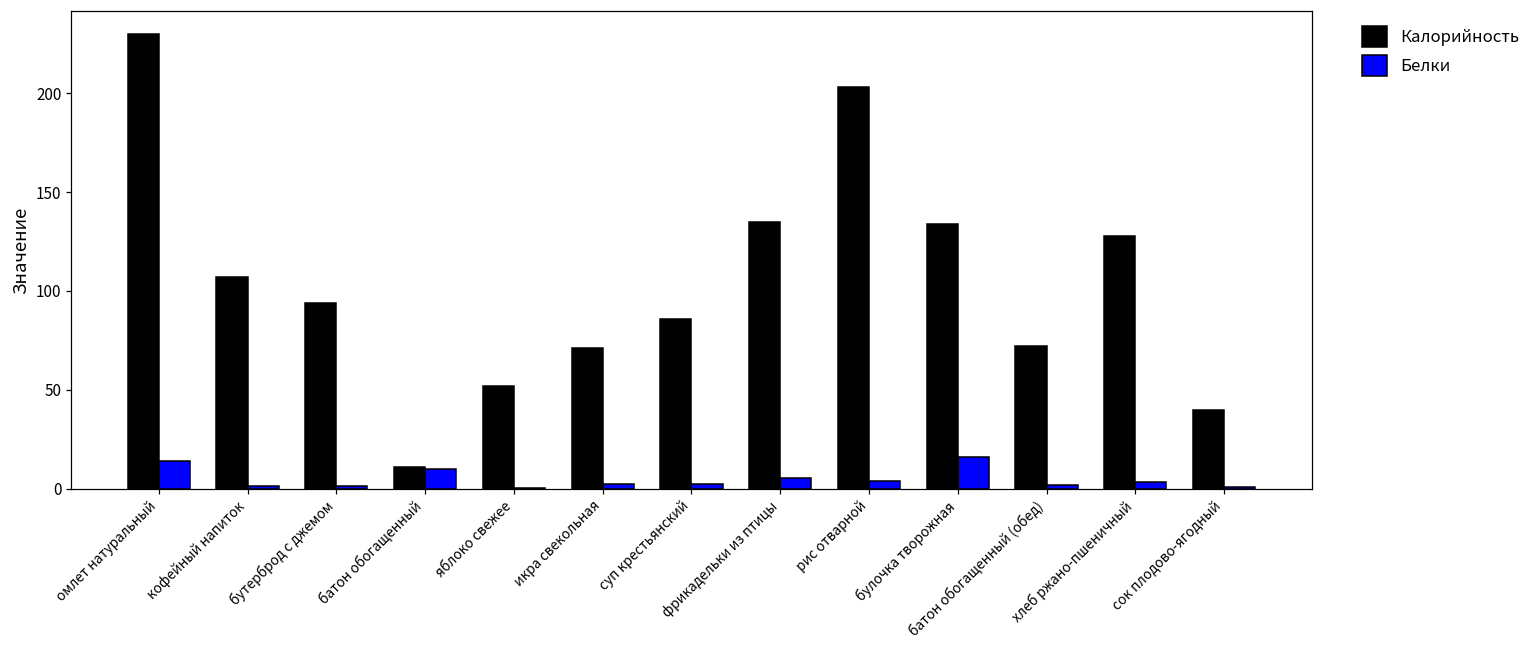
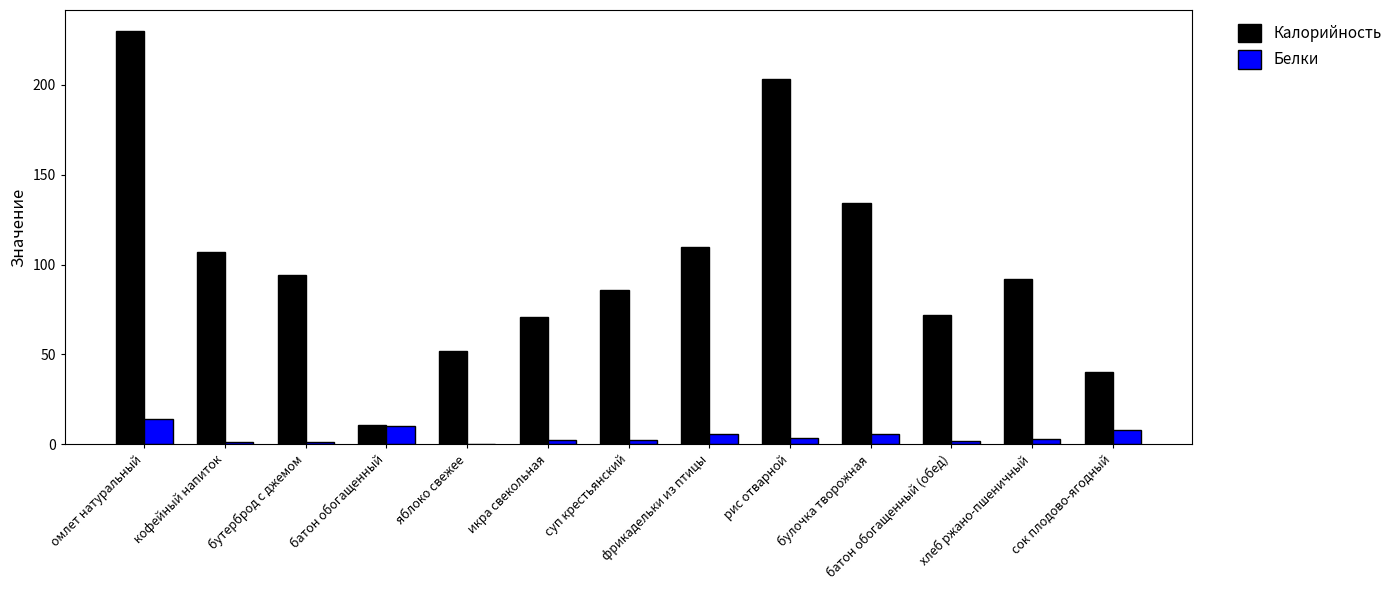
  {
    "Калорийность": {
      "омлет натуральный": 230,
      "кофейный напиток": 107,
      "бутерброд с джемом": 94,
      "батон обогащенный": 11,
      "яблоко свежее": 52,
      "икра свекольная": 71,
      "суп крестьянский": 86,
-     "фрикадельки из птицы": 135,
+     "фрикадельки из птицы": 110,
      "рис отварной": 203,
      "булочка творожная": 134,
      "батон обогащенный (обед)": 72,
-     "хлеб ржано-пшеничный": 128,
+     "хлеб ржано-пшеничный": 92,
      "сок плодово-ягодный": 40
    },
    "Белки": {
      "омлет натуральный": 14,
      "кофейный напиток": 2,
      "батон обогащенный": 10,
      "икра свекольная": 2,
      "суп крестьянский": 3,
      "фрикадельки из птицы": 6,
      "рис отварной": 4,
-     "булочка творожная": 16,
+     "булочка творожная": 6,
      "батон обогащенный (обед)": 2,
      "хлеб ржано-пшеничный": 3,
-     "сок плодово-ягодный": 1
+     "сок плодово-ягодный": 8
    }
  }
